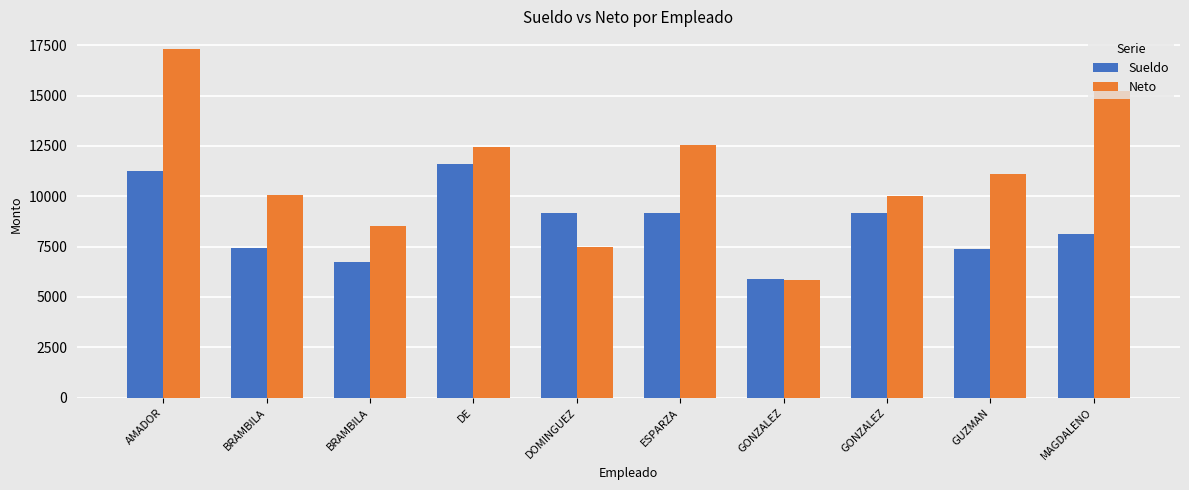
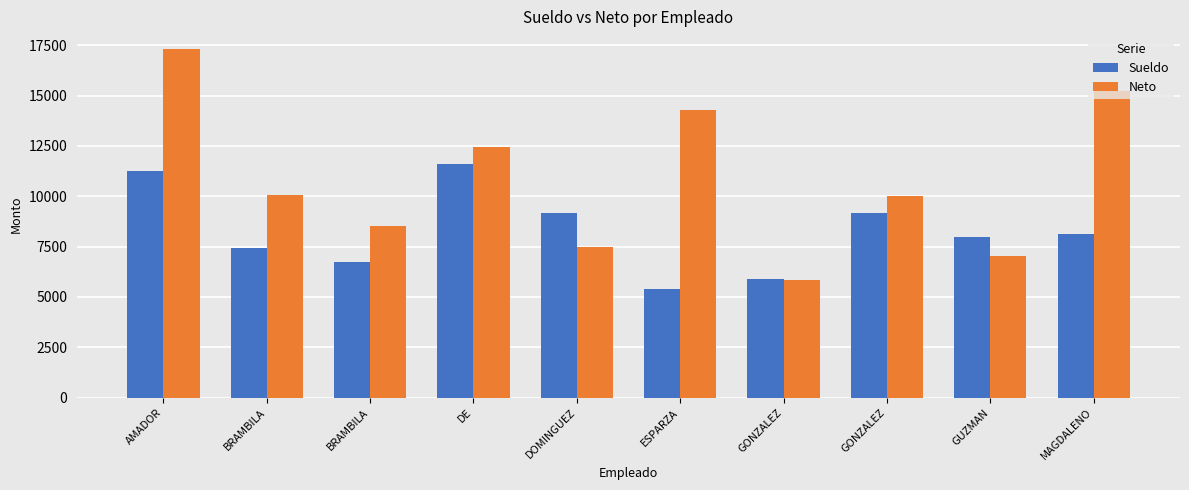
  {
    "Sueldo": {
      "AMADOR": 11300,
      "DE": 11600,
      "DOMINGUEZ": 9200,
-     "ESPARZA": 9200,
-     "GUZMAN": 7400,
+     "ESPARZA": 5400,
+     "GUZMAN": 8000,
      "MAGDALENO": 8100
    },
    "Neto": {
      "AMADOR": 17300,
      "DE": 12400,
      "DOMINGUEZ": 7500,
-     "ESPARZA": 12500,
-     "GUZMAN": 11100
+     "ESPARZA": 14300,
+     "GUZMAN": 7000
    }
  }
